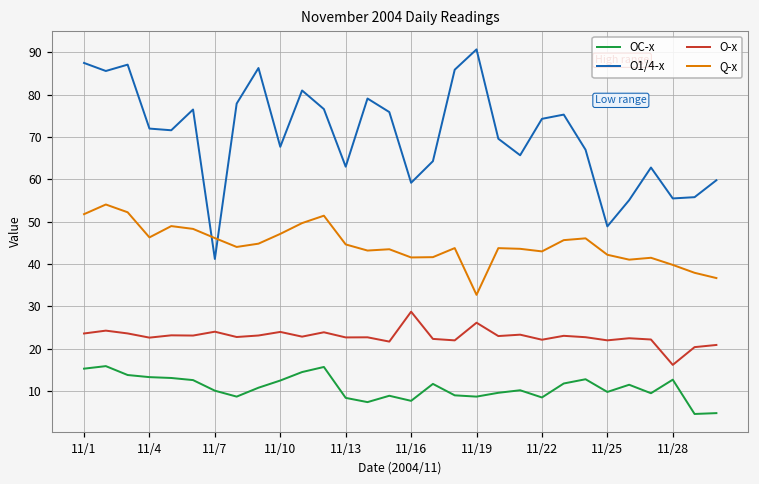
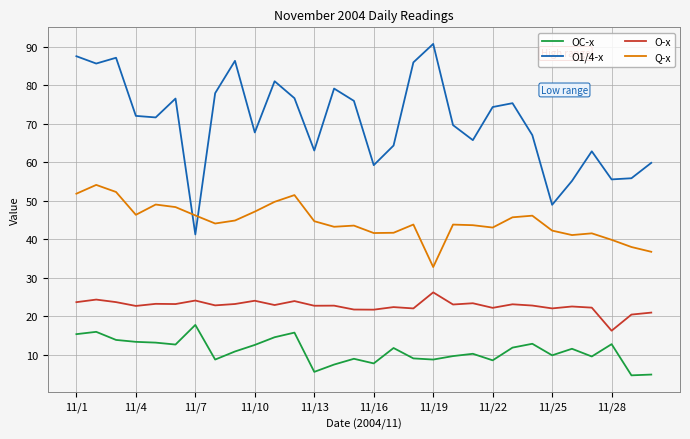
  {
    "OC-x": {
      "11/1": 15,
      "11/4": 13,
-     "11/7": 10,
+     "11/7": 18,
      "11/10": 13,
-     "11/13": 8,
+     "11/13": 6,
      "11/16": 8,
      "11/19": 9,
      "11/22": 9,
      "11/25": 10,
      "11/28": 13
    },
    "O1/4-x": {
      "11/1": 88,
      "11/4": 72,
      "11/7": 41,
      "11/10": 68,
      "11/13": 63,
      "11/16": 59,
      "11/19": 91,
      "11/22": 74,
      "11/25": 49,
      "11/28": 56
    },
    "O-x": {
      "11/1": 24,
      "11/4": 23,
      "11/7": 24,
      "11/10": 24,
      "11/13": 23,
-     "11/16": 29,
+     "11/16": 22,
      "11/19": 26,
      "11/22": 22,
      "11/25": 22,
      "11/28": 16
    },
    "Q-x": {
      "11/1": 52,
      "11/4": 46,
      "11/7": 46,
      "11/10": 47,
      "11/13": 45,
      "11/16": 42,
      "11/19": 33,
      "11/22": 43,
      "11/25": 42,
      "11/28": 40
    }
  }
